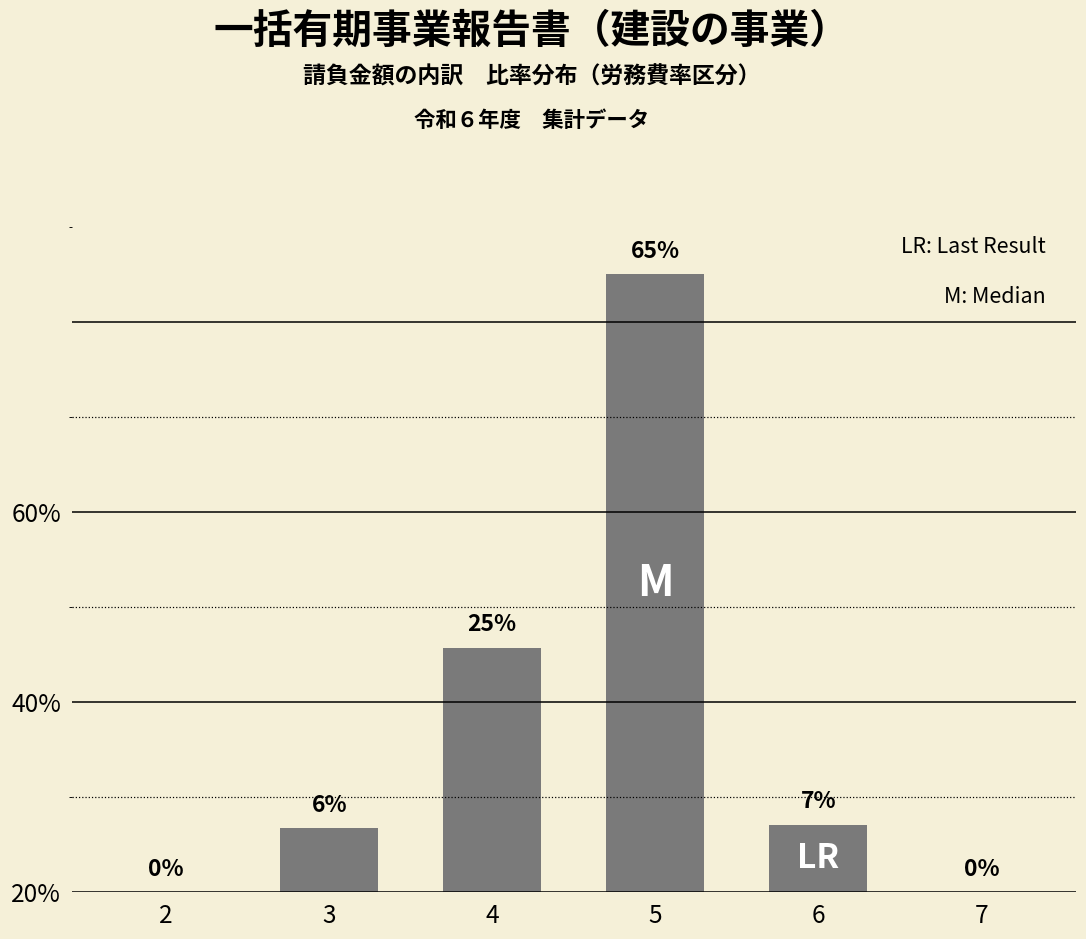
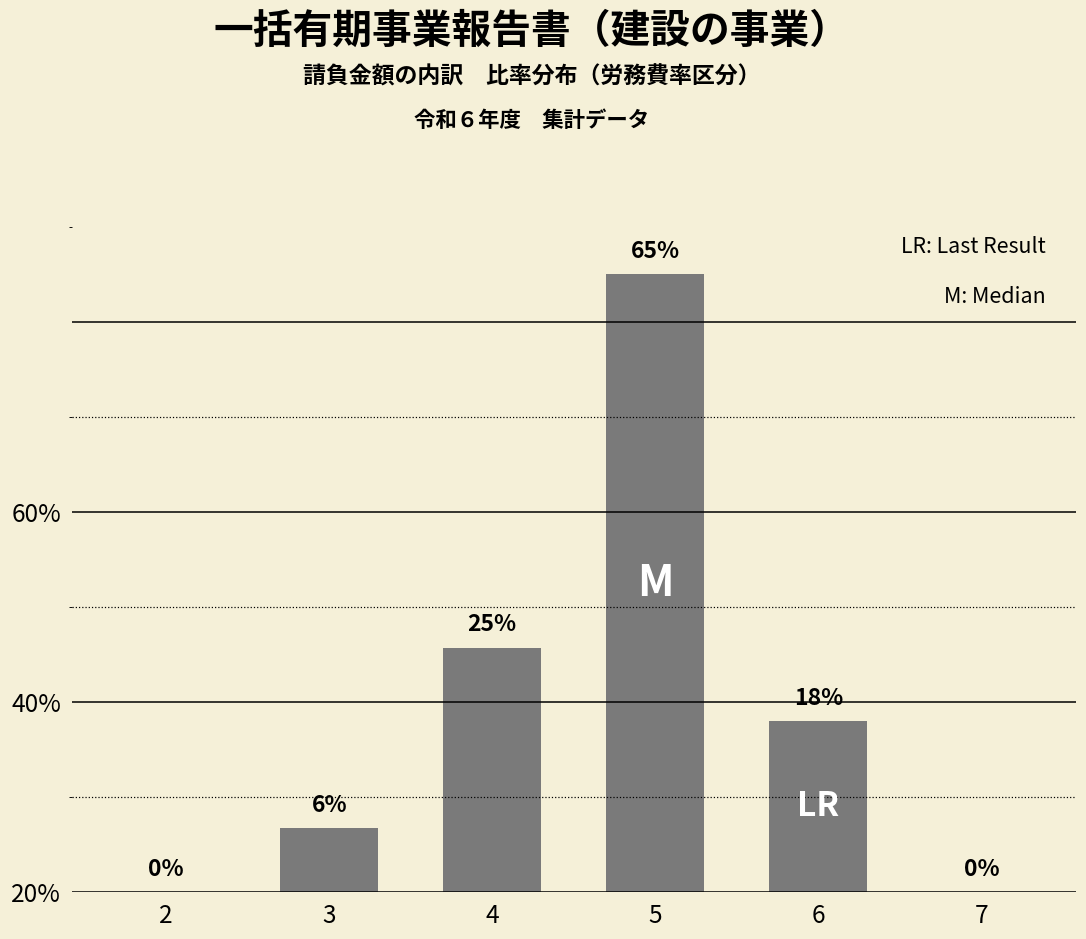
  {
    "2": "0%",
    "5": "65%",
-   "6": "7%",
+   "6": "18%",
    "7": "0%"
  }
